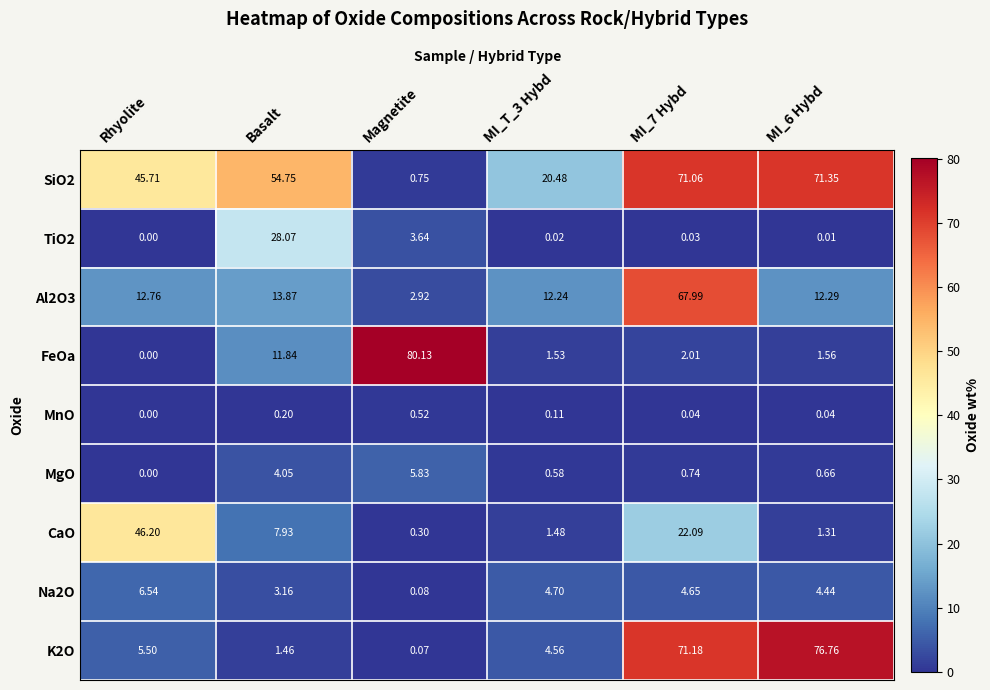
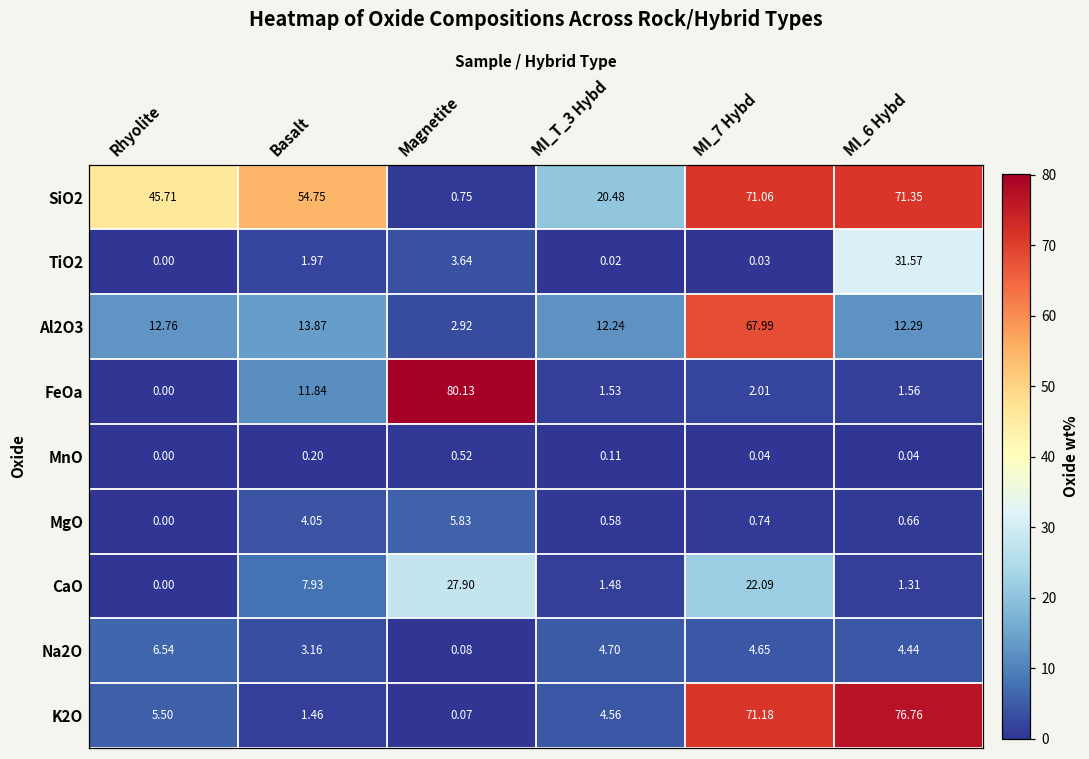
  {
    "SiO2": {
      "Rhyolite": 45.71,
      "Basalt": 54.75,
      "Magnetite": 0.75,
      "MI_T_3 Hybd": 20.48,
      "MI_7 Hybd": 71.06,
      "MI_6 Hybd": 71.35
    },
    "TiO2": {
      "Rhyolite": 0.00,
-     "Basalt": 28.07,
+     "Basalt": 1.97,
      "Magnetite": 3.64,
      "MI_T_3 Hybd": 0.02,
      "MI_7 Hybd": 0.03,
-     "MI_6 Hybd": 0.01
+     "MI_6 Hybd": 31.57
    },
    "Al2O3": {
      "Rhyolite": 12.76,
      "Basalt": 13.87,
      "Magnetite": 2.92,
      "MI_T_3 Hybd": 12.24,
      "MI_7 Hybd": 67.99,
      "MI_6 Hybd": 12.29
    },
    "FeOa": {
      "Rhyolite": 0.00,
      "Basalt": 11.84,
      "Magnetite": 80.13,
      "MI_T_3 Hybd": 1.53,
      "MI_7 Hybd": 2.01,
      "MI_6 Hybd": 1.56
    },
    "MnO": {
      "Rhyolite": 0.00,
      "Basalt": 0.20,
      "Magnetite": 0.52,
      "MI_T_3 Hybd": 0.11,
      "MI_7 Hybd": 0.04,
      "MI_6 Hybd": 0.04
    },
    "MgO": {
      "Rhyolite": 0.00,
      "Basalt": 4.05,
      "Magnetite": 5.83,
      "MI_T_3 Hybd": 0.58,
      "MI_7 Hybd": 0.74,
      "MI_6 Hybd": 0.66
    },
    "CaO": {
-     "Rhyolite": 46.20,
+     "Rhyolite": 0.00,
      "Basalt": 7.93,
-     "Magnetite": 0.30,
+     "Magnetite": 27.90,
      "MI_T_3 Hybd": 1.48,
      "MI_7 Hybd": 22.09,
      "MI_6 Hybd": 1.31
    },
    "Na2O": {
      "Rhyolite": 6.54,
      "Basalt": 3.16,
      "Magnetite": 0.08,
      "MI_T_3 Hybd": 4.70,
      "MI_7 Hybd": 4.65,
      "MI_6 Hybd": 4.44
    },
    "K2O": {
      "Rhyolite": 5.50,
      "Basalt": 1.46,
      "Magnetite": 0.07,
      "MI_T_3 Hybd": 4.56,
      "MI_7 Hybd": 71.18,
      "MI_6 Hybd": 76.76
    }
  }
